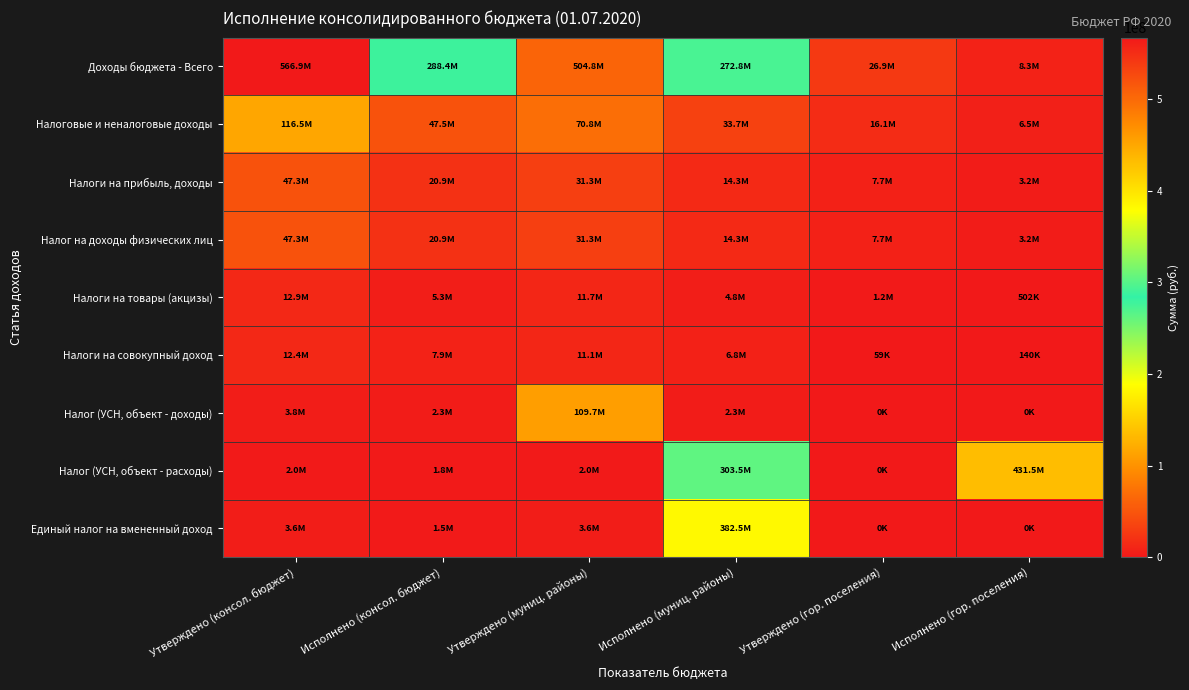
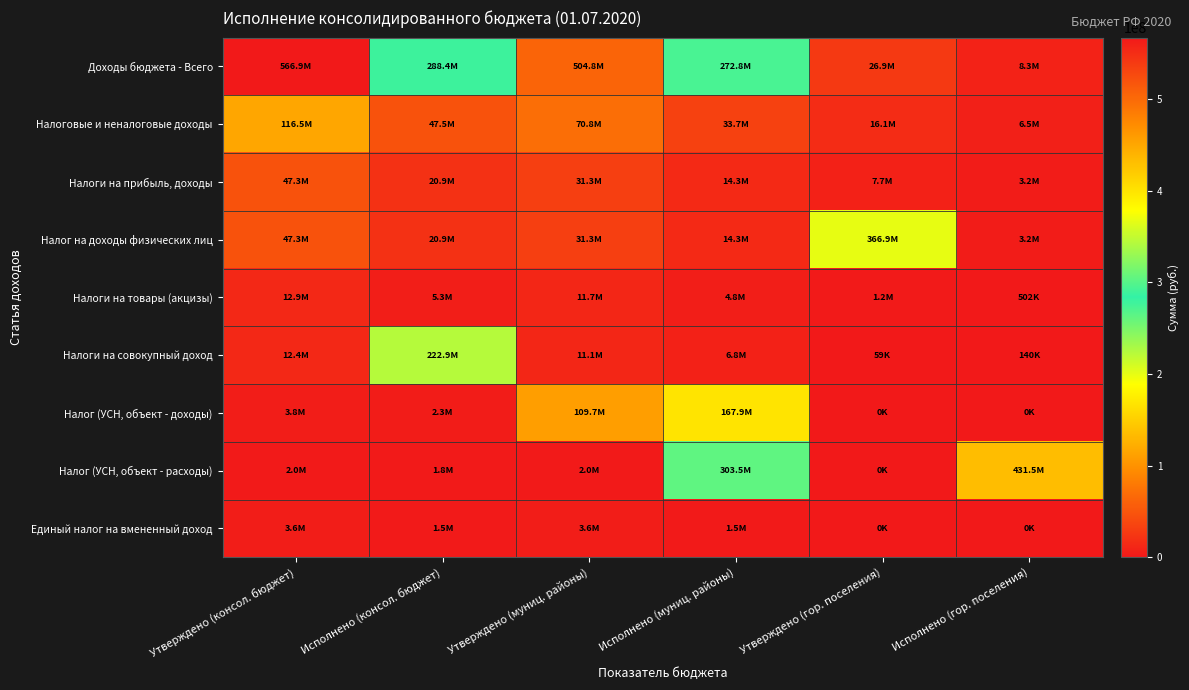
  {
    "Доходы бюджета - Всего": {
      "Утверждено (консол. бюджет)": "566.9M",
      "Исполнено (консол. бюджет)": "288.4M",
      "Утверждено (муниц. районы)": "504.8M",
      "Исполнено (муниц. районы)": "272.8M",
      "Утверждено (гор. поселения)": "26.9M",
      "Исполнено (гор. поселения)": "8.3M"
    },
    "Налоговые и неналоговые доходы": {
      "Утверждено (консол. бюджет)": "116.5M",
      "Исполнено (консол. бюджет)": "47.5M",
      "Утверждено (муниц. районы)": "70.8M",
      "Исполнено (муниц. районы)": "33.7M",
      "Утверждено (гор. поселения)": "16.1M",
      "Исполнено (гор. поселения)": "6.5M"
    },
    "Налоги на прибыль, доходы": {
      "Утверждено (консол. бюджет)": "47.3M",
      "Исполнено (консол. бюджет)": "20.9M",
      "Утверждено (муниц. районы)": "31.3M",
      "Исполнено (муниц. районы)": "14.3M",
      "Утверждено (гор. поселения)": "7.7M",
      "Исполнено (гор. поселения)": "3.2M"
    },
    "Налог на доходы физических лиц": {
      "Утверждено (консол. бюджет)": "47.3M",
      "Исполнено (консол. бюджет)": "20.9M",
      "Утверждено (муниц. районы)": "31.3M",
      "Исполнено (муниц. районы)": "14.3M",
-     "Утверждено (гор. поселения)": "7.7M",
+     "Утверждено (гор. поселения)": "366.9M",
      "Исполнено (гор. поселения)": "3.2M"
    },
    "Налоги на товары (акцизы)": {
      "Утверждено (консол. бюджет)": "12.9M",
      "Исполнено (консол. бюджет)": "5.3M",
      "Утверждено (муниц. районы)": "11.7M",
      "Исполнено (муниц. районы)": "4.8M",
      "Утверждено (гор. поселения)": "1.2M",
      "Исполнено (гор. поселения)": "502K"
    },
    "Налоги на совокупный доход": {
      "Утверждено (консол. бюджет)": "12.4M",
-     "Исполнено (консол. бюджет)": "7.9M",
+     "Исполнено (консол. бюджет)": "222.9M",
      "Утверждено (муниц. районы)": "11.1M",
      "Исполнено (муниц. районы)": "6.8M",
      "Утверждено (гор. поселения)": "59K",
      "Исполнено (гор. поселения)": "140K"
    },
    "Налог (УСН, объект - доходы)": {
      "Утверждено (консол. бюджет)": "3.8M",
      "Исполнено (консол. бюджет)": "2.3M",
      "Утверждено (муниц. районы)": "109.7M",
-     "Исполнено (муниц. районы)": "2.3M",
+     "Исполнено (муниц. районы)": "167.9M",
      "Утверждено (гор. поселения)": "0K",
      "Исполнено (гор. поселения)": "0K"
    },
    "Налог (УСН, объект - расходы)": {
      "Утверждено (консол. бюджет)": "2.0M",
      "Исполнено (консол. бюджет)": "1.8M",
      "Утверждено (муниц. районы)": "2.0M",
      "Исполнено (муниц. районы)": "303.5M",
      "Утверждено (гор. поселения)": "0K",
      "Исполнено (гор. поселения)": "431.5M"
    },
    "Единый налог на вмененный доход": {
      "Утверждено (консол. бюджет)": "3.6M",
      "Исполнено (консол. бюджет)": "1.5M",
      "Утверждено (муниц. районы)": "3.6M",
-     "Исполнено (муниц. районы)": "382.5M",
+     "Исполнено (муниц. районы)": "1.5M",
      "Утверждено (гор. поселения)": "0K",
      "Исполнено (гор. поселения)": "0K"
    }
  }
